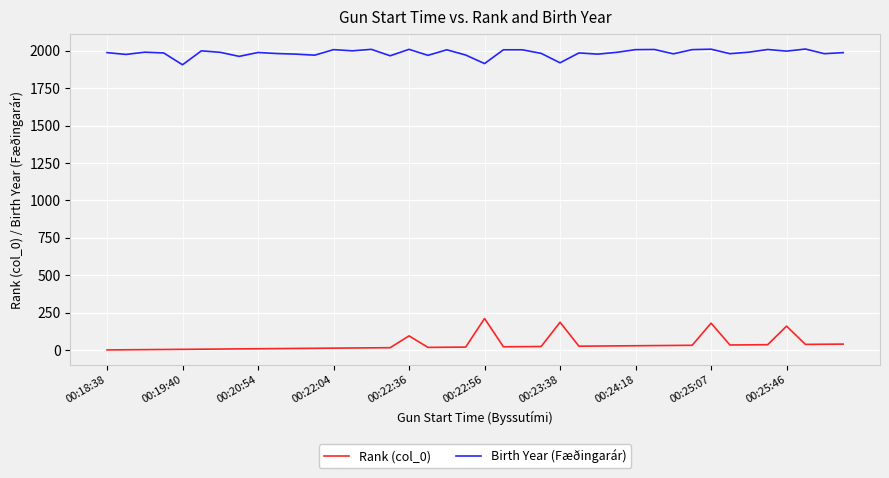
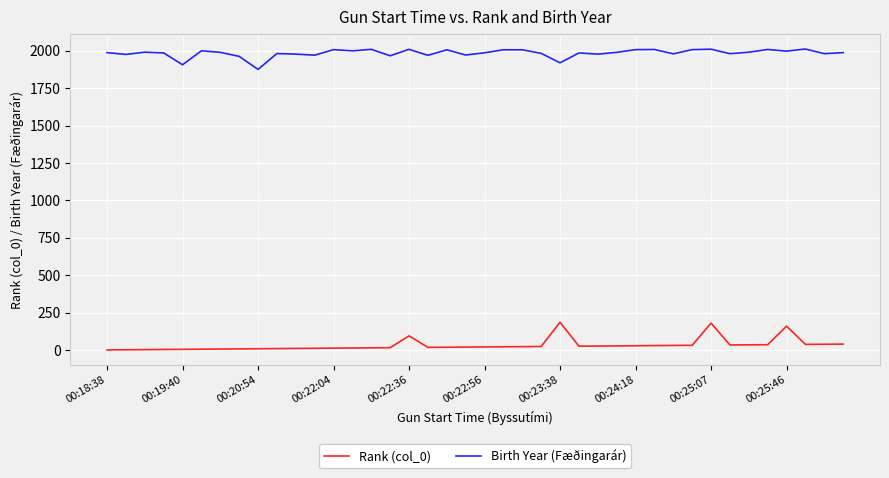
  {
    "Rank (col_0)": {
      "00:18:38": 0,
      "00:19:40": 10,
      "00:20:54": 10,
      "00:22:04": 10,
      "00:22:36": 100,
-     "00:22:56": 210,
+     "00:22:56": 20,
      "00:23:38": 190,
      "00:24:18": 30,
      "00:25:07": 180,
      "00:25:46": 160
    },
    "Birth Year (Fæðingarár)": {
      "00:18:38": 1990,
      "00:19:40": 1910,
-     "00:20:54": 1990,
+     "00:20:54": 1880,
      "00:22:04": 2010,
      "00:22:36": 2010,
-     "00:22:56": 1910,
+     "00:22:56": 1990,
      "00:23:38": 1920,
      "00:24:18": 2010,
      "00:25:07": 2010,
      "00:25:46": 2000
    }
  }
